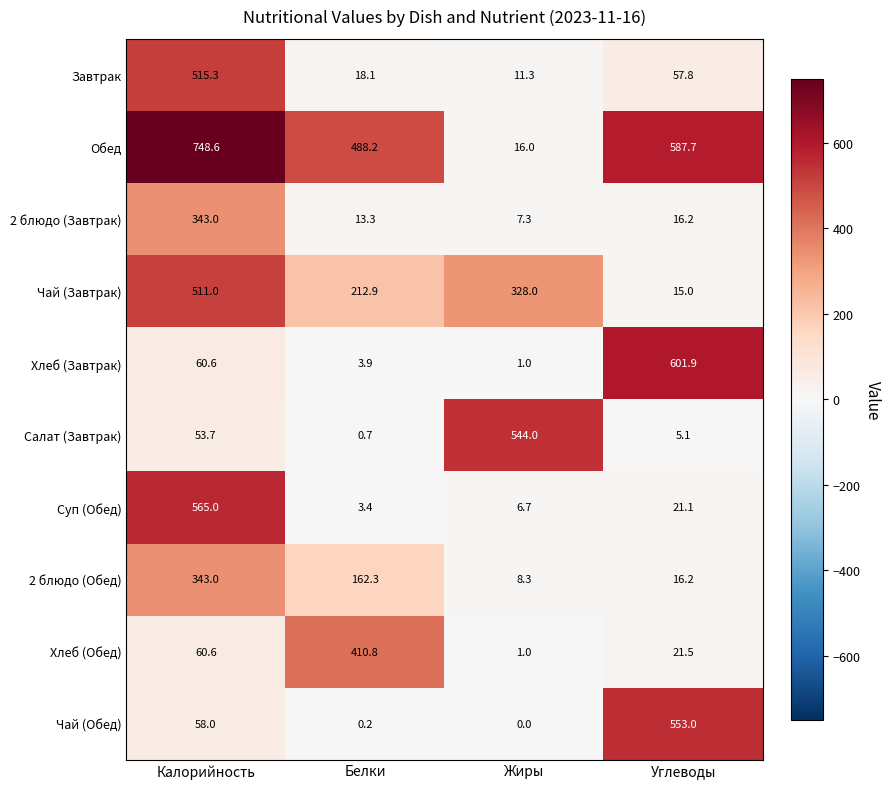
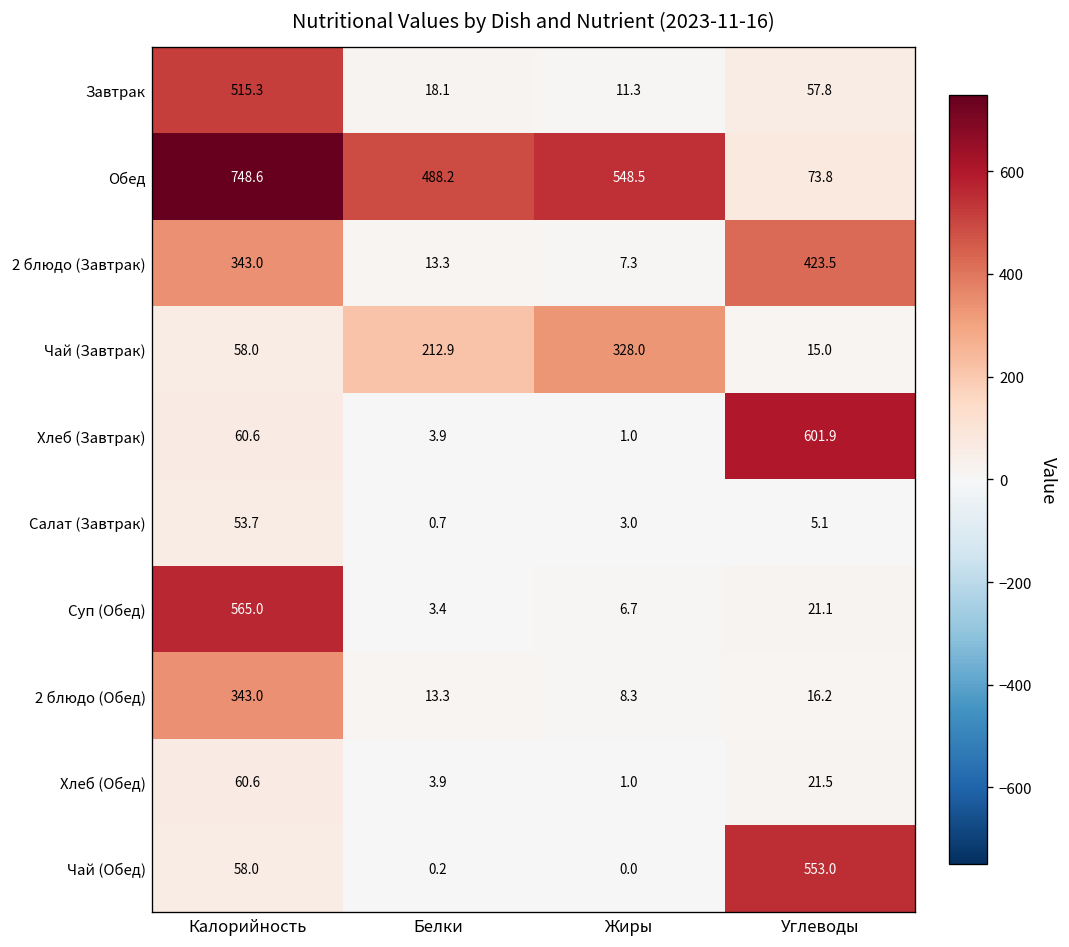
  {
    "Завтрак": {
      "Калорийность": 515.3,
      "Белки": 18.1,
      "Жиры": 11.3,
      "Углеводы": 57.8
    },
    "Обед": {
      "Калорийность": 748.6,
      "Белки": 488.2,
-     "Жиры": 16.0,
-     "Углеводы": 587.7
+     "Жиры": 548.5,
+     "Углеводы": 73.8
    },
    "2 блюдо (Завтрак)": {
      "Калорийность": 343.0,
      "Белки": 13.3,
      "Жиры": 7.3,
-     "Углеводы": 16.2
+     "Углеводы": 423.5
    },
    "Чай (Завтрак)": {
-     "Калорийность": 511.0,
+     "Калорийность": 58.0,
      "Белки": 212.9,
      "Жиры": 328.0,
      "Углеводы": 15.0
    },
    "Хлеб (Завтрак)": {
      "Калорийность": 60.6,
      "Белки": 3.9,
      "Жиры": 1.0,
      "Углеводы": 601.9
    },
    "Салат (Завтрак)": {
      "Калорийность": 53.7,
      "Белки": 0.7,
-     "Жиры": 544.0,
+     "Жиры": 3.0,
      "Углеводы": 5.1
    },
    "Суп (Обед)": {
      "Калорийность": 565.0,
      "Белки": 3.4,
      "Жиры": 6.7,
      "Углеводы": 21.1
    },
    "2 блюдо (Обед)": {
      "Калорийность": 343.0,
-     "Белки": 162.3,
+     "Белки": 13.3,
      "Жиры": 8.3,
      "Углеводы": 16.2
    },
    "Хлеб (Обед)": {
      "Калорийность": 60.6,
-     "Белки": 410.8,
+     "Белки": 3.9,
      "Жиры": 1.0,
      "Углеводы": 21.5
    },
    "Чай (Обед)": {
      "Калорийность": 58.0,
      "Белки": 0.2,
      "Жиры": 0.0,
      "Углеводы": 553.0
    }
  }
